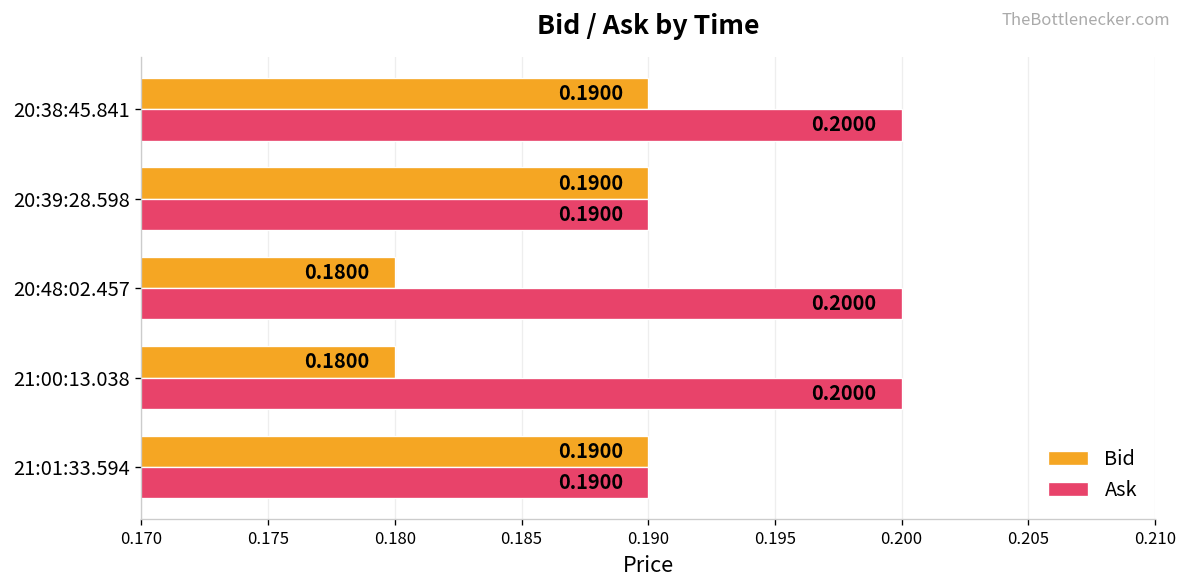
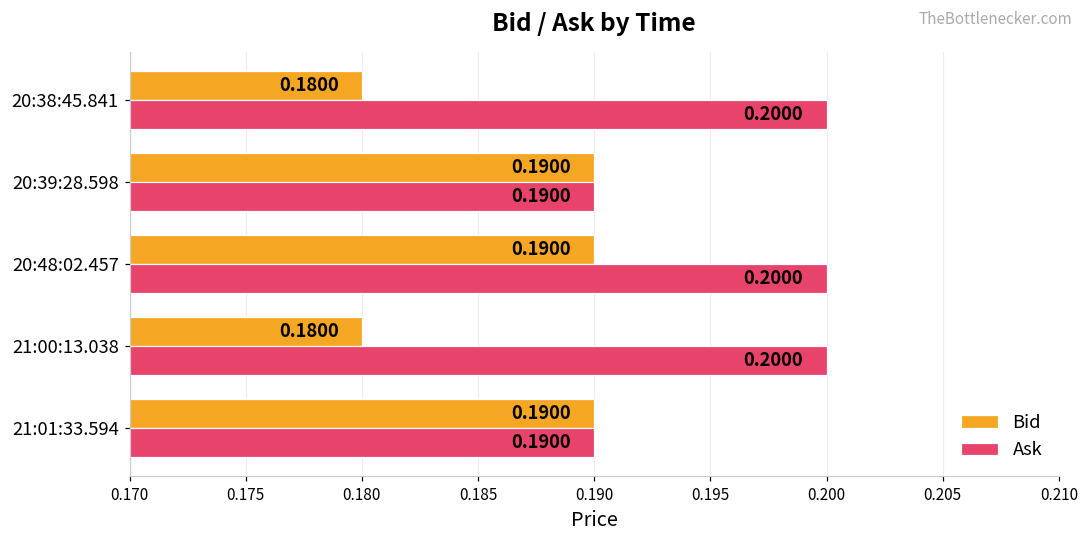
  {
    "Bid": {
-     "20:38:45.841": 0.1900,
+     "20:38:45.841": 0.1800,
      "20:39:28.598": 0.1900,
-     "20:48:02.457": 0.1800,
+     "20:48:02.457": 0.1900,
      "21:00:13.038": 0.1800,
      "21:01:33.594": 0.1900
    },
    "Ask": {
      "20:38:45.841": 0.2000,
      "20:39:28.598": 0.1900,
      "20:48:02.457": 0.2000,
      "21:00:13.038": 0.2000,
      "21:01:33.594": 0.1900
    }
  }
